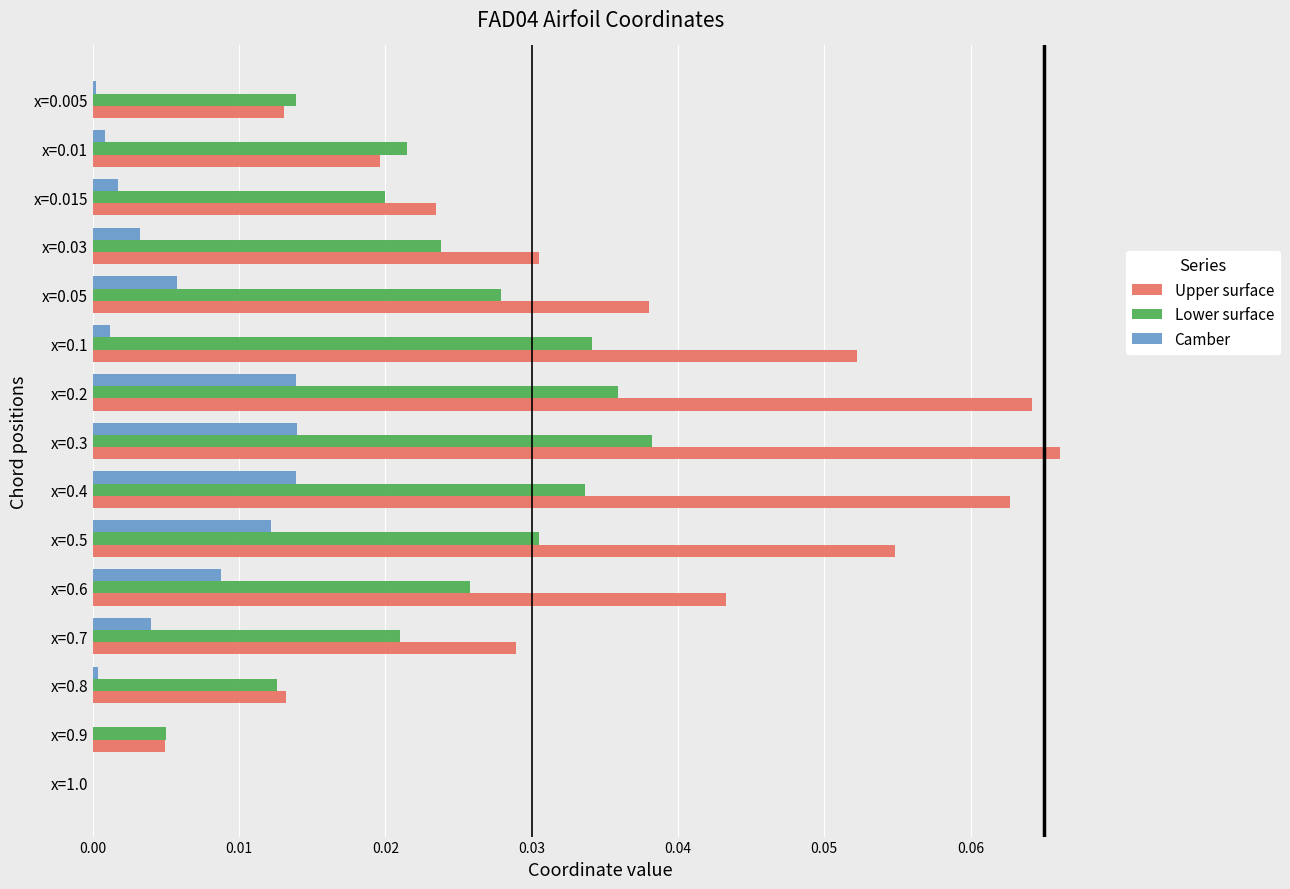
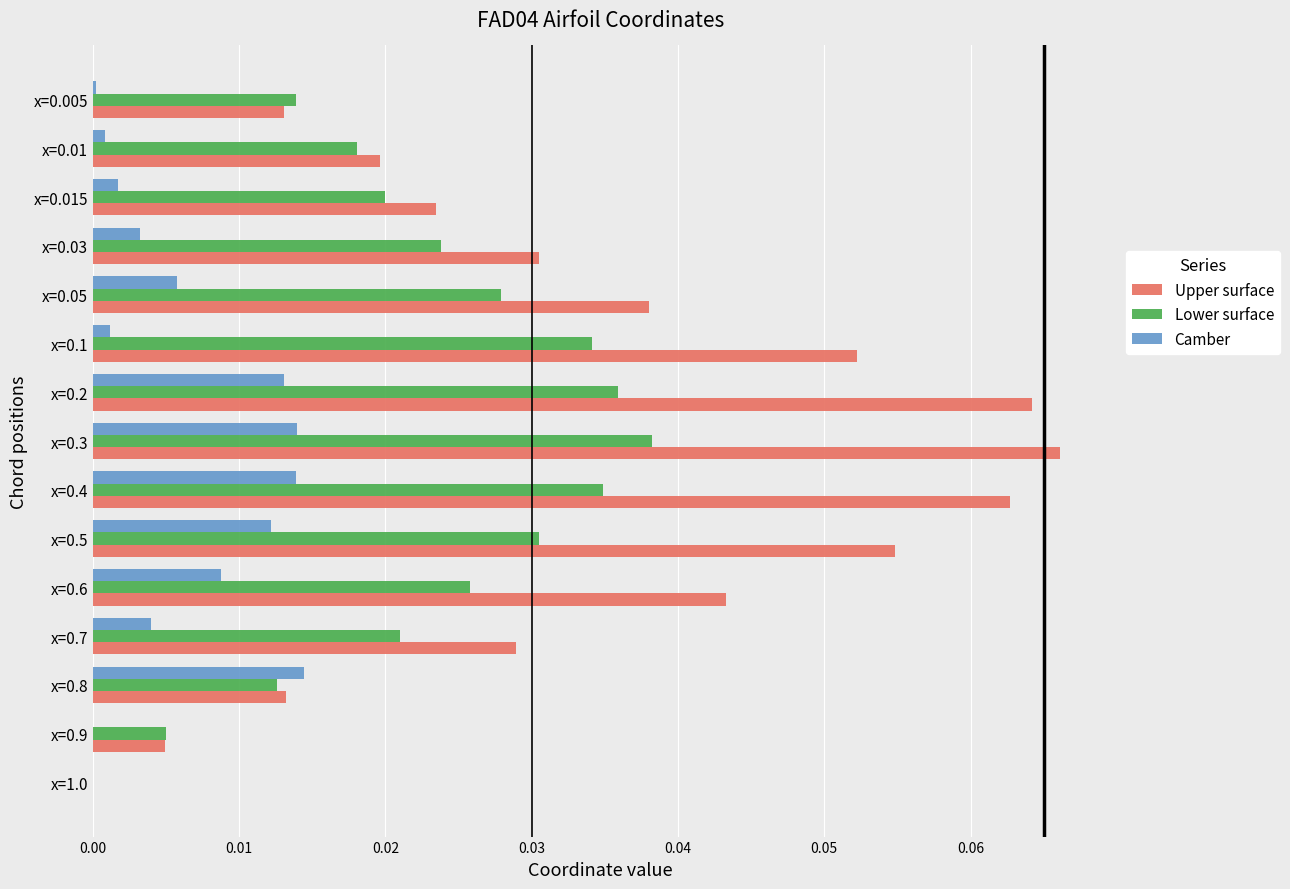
  {
    "Upper surface": {
      "x=0.005": 0.0131,
      "x=0.01": 0.0196,
      "x=0.015": 0.0235,
      "x=0.03": 0.0305,
      "x=0.05": 0.0380,
      "x=0.1": 0.0523,
      "x=0.2": 0.0642,
      "x=0.3": 0.0661,
      "x=0.4": 0.0627,
      "x=0.5": 0.0549,
      "x=0.6": 0.0433,
      "x=0.7": 0.0290,
      "x=0.8": 0.0132,
      "x=0.9": 0.0050,
      "x=1.0": 0.0000
    },
    "Lower surface": {
      "x=0.005": 0.0139,
-     "x=0.01": 0.0215,
+     "x=0.01": 0.0180,
      "x=0.015": 0.0200,
      "x=0.03": 0.0238,
      "x=0.05": 0.0279,
      "x=0.1": 0.0341,
      "x=0.2": 0.0359,
      "x=0.3": 0.0382,
-     "x=0.4": 0.0336,
+     "x=0.4": 0.0349,
      "x=0.5": 0.0305,
      "x=0.6": 0.0258,
      "x=0.7": 0.0210,
      "x=0.8": 0.0126,
      "x=0.9": 0.0050,
      "x=1.0": 0.0000
    },
    "Camber": {
      "x=0.005": 0.0002,
      "x=0.01": 0.0008,
      "x=0.015": 0.0017,
      "x=0.03": 0.0032,
      "x=0.05": 0.0058,
      "x=0.1": 0.0012,
-     "x=0.2": 0.0139,
+     "x=0.2": 0.0131,
      "x=0.3": 0.0139,
      "x=0.4": 0.0139,
      "x=0.5": 0.0122,
      "x=0.6": 0.0088,
      "x=0.7": 0.0040,
-     "x=0.8": 0.0003,
+     "x=0.8": 0.0145,
      "x=1.0": 0.0000
    }
  }
